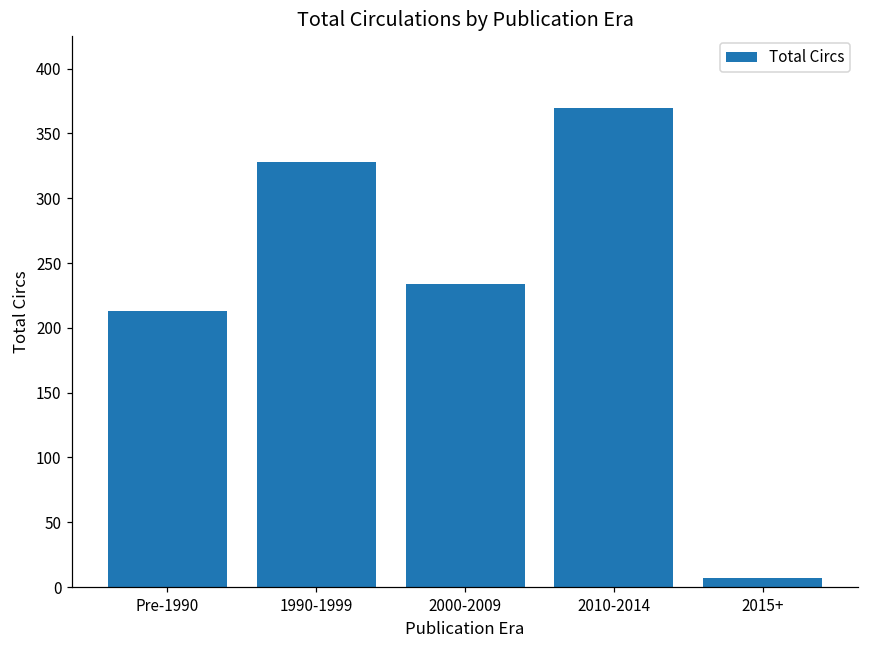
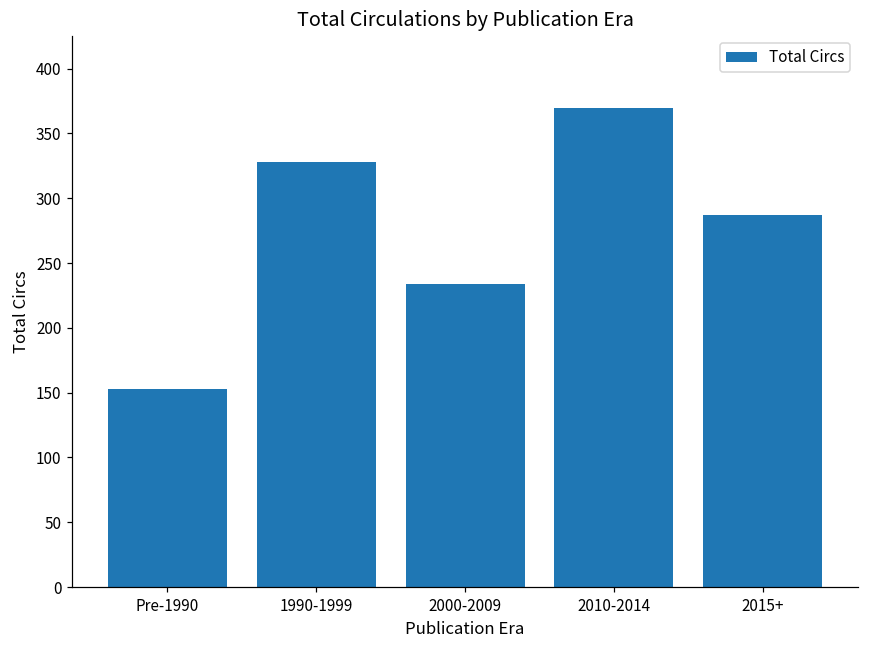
  {
-   "Pre-1990": 213,
+   "Pre-1990": 153,
    "1990-1999": 328,
    "2000-2009": 234,
    "2010-2014": 370,
-   "2015+": 7
+   "2015+": 287
  }
